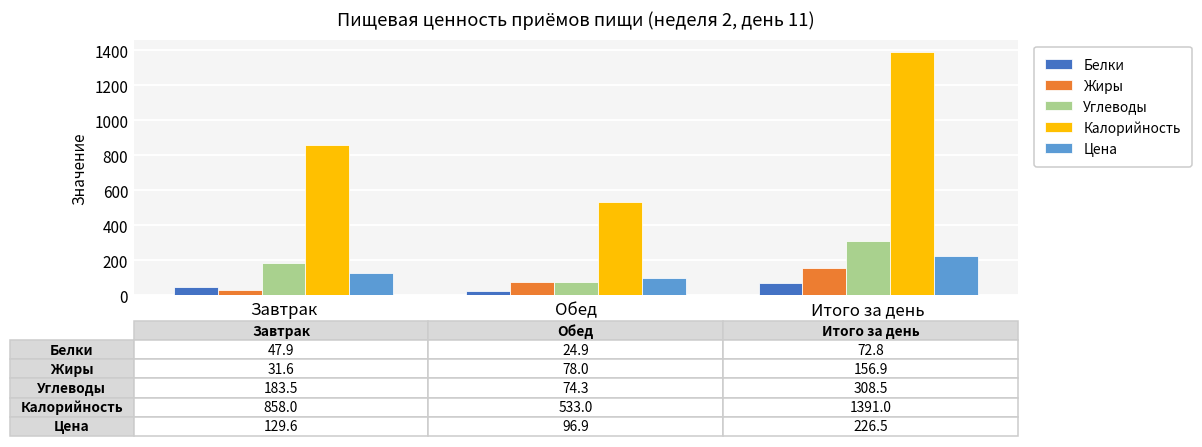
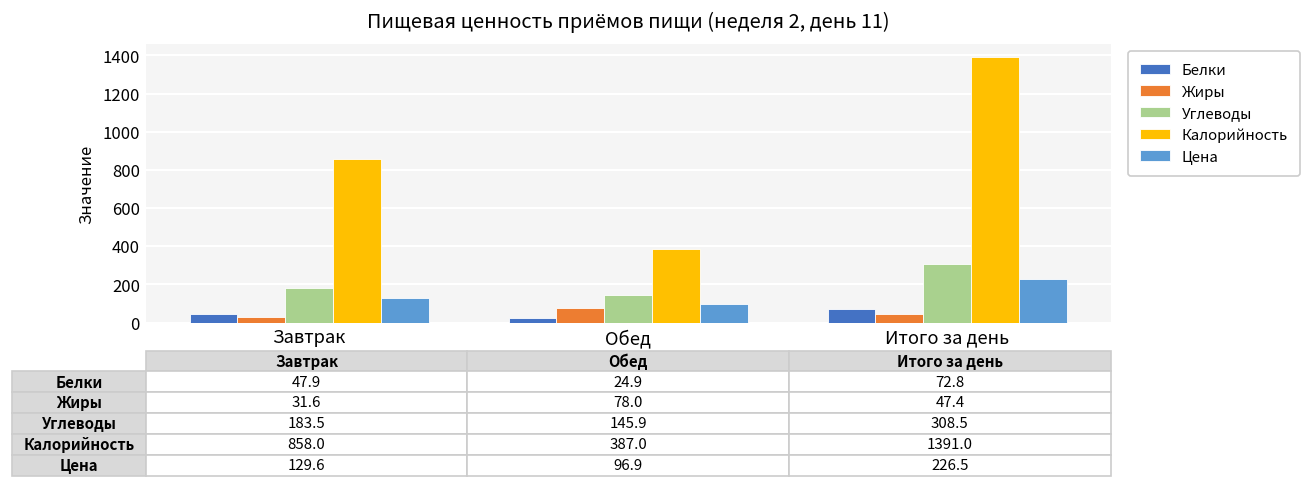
  {
    "Жиры": {
-     "Итого за день": 156.9
+     "Итого за день": 47.4
    },
    "Углеводы": {
-     "Обед": 74.3
+     "Обед": 145.9
    },
    "Калорийность": {
-     "Обед": 533.0
+     "Обед": 387.0
    }
  }
